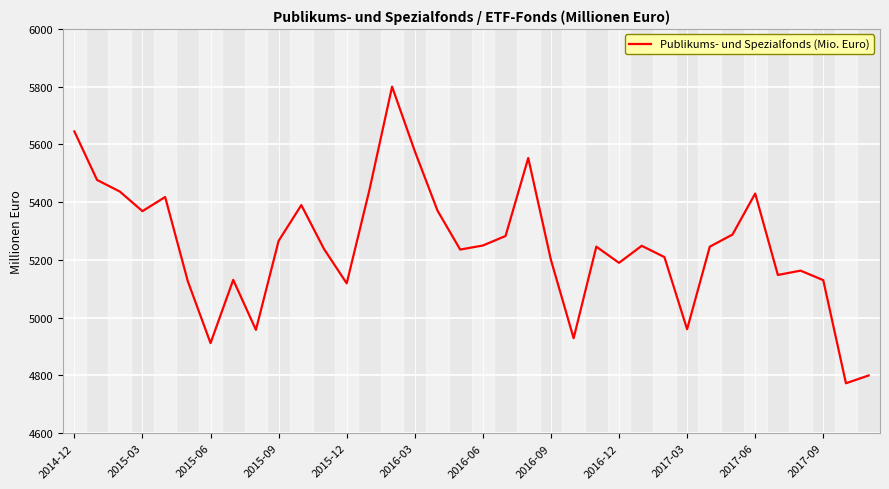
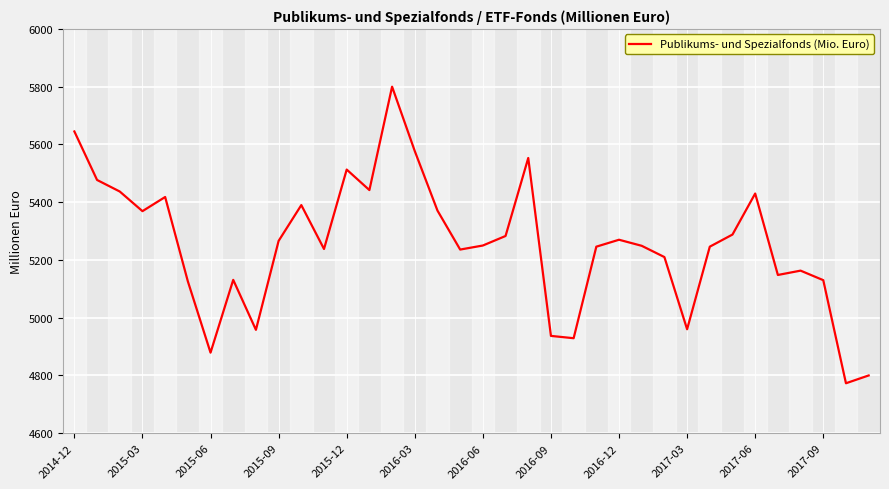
  {
    "2014-12": 5650,
    "2015-03": 5370,
-   "2015-06": 4910,
+   "2015-06": 4880,
    "2015-09": 5270,
-   "2015-12": 5120,
+   "2015-12": 5510,
    "2016-03": 5580,
    "2016-06": 5250,
-   "2016-09": 5200,
-   "2016-12": 5190,
+   "2016-09": 4940,
+   "2016-12": 5270,
    "2017-03": 4960,
    "2017-06": 5430,
    "2017-09": 5130
  }
